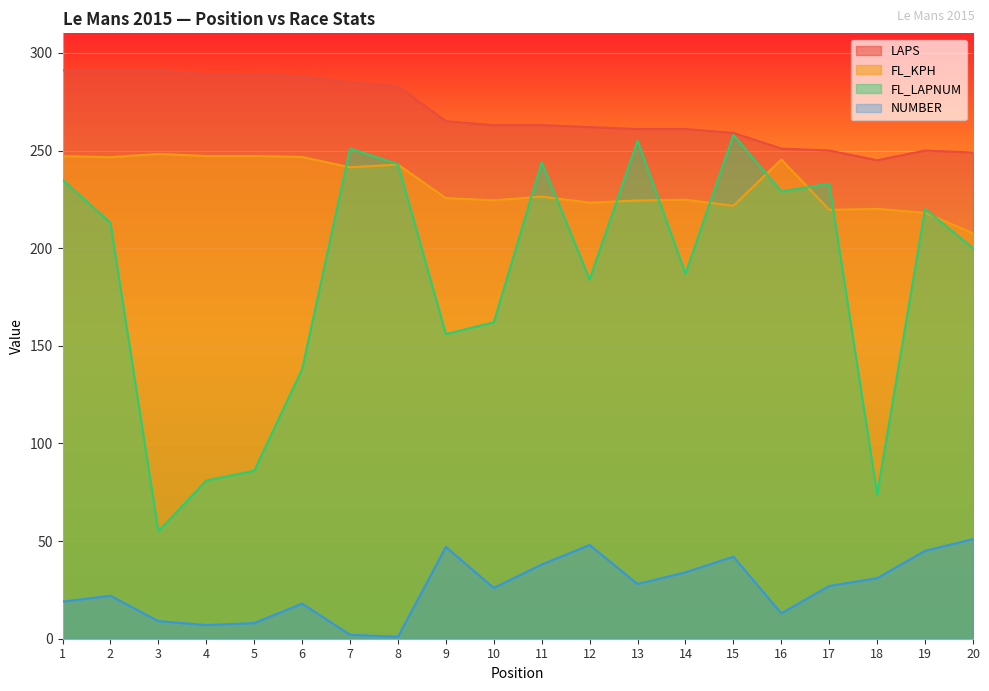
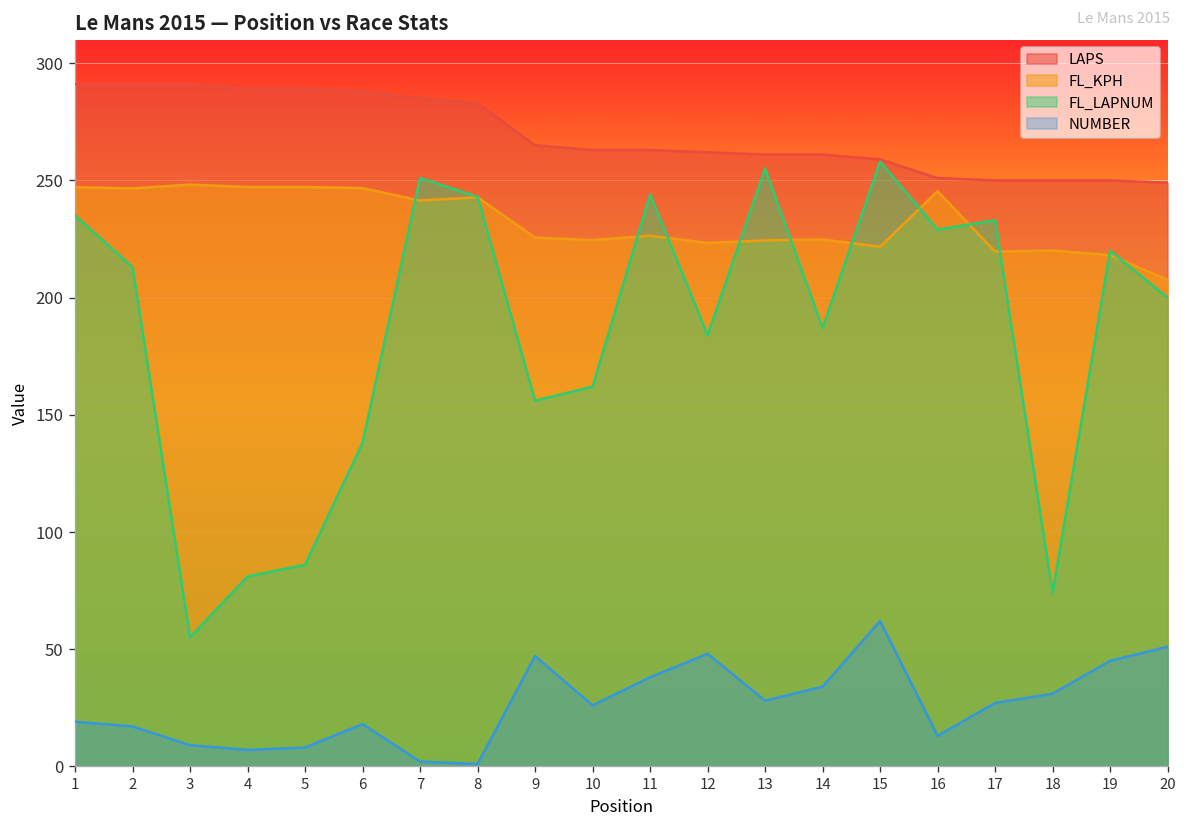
  {
    "LAPS": {
      "1": 291,
      "2": 291,
      "3": 291,
      "4": 289,
      "5": 289,
      "6": 288,
      "7": 285,
      "8": 283,
      "9": 265,
      "10": 263,
      "11": 263,
      "12": 262,
      "13": 261,
      "14": 261,
      "16": 251,
      "17": 250,
-     "18": 245,
+     "18": 250,
      "19": 250,
      "20": 249
    },
    "FL_KPH": {
      "1": 247,
      "2": 247,
      "3": 248,
      "4": 247,
      "5": 247,
      "6": 247,
      "7": 241,
      "9": 226,
      "10": 225,
      "11": 226,
      "12": 223,
      "13": 224,
      "14": 225,
      "15": 222,
      "16": 245,
      "17": 220,
      "18": 220,
      "19": 218,
      "20": 208
    },
    "FL_LAPNUM": {
      "1": 235,
      "2": 213,
      "3": 55,
      "4": 81,
      "5": 86,
      "6": 138,
      "7": 251,
      "9": 156,
      "10": 162,
      "11": 244,
      "12": 184,
      "13": 255,
      "14": 187,
      "16": 229,
      "17": 233,
      "18": 74,
      "19": 220,
      "20": 200
    },
    "NUMBER": {
      "1": 19,
-     "2": 22,
+     "2": 17,
      "3": 9,
      "4": 7,
      "5": 8,
      "6": 18,
      "7": 2,
      "8": 1,
      "9": 47,
      "10": 26,
      "11": 38,
      "12": 48,
      "13": 28,
      "14": 34,
-     "15": 42,
+     "15": 62,
      "16": 13,
      "17": 27,
      "18": 31,
      "19": 45,
      "20": 51
    }
  }
